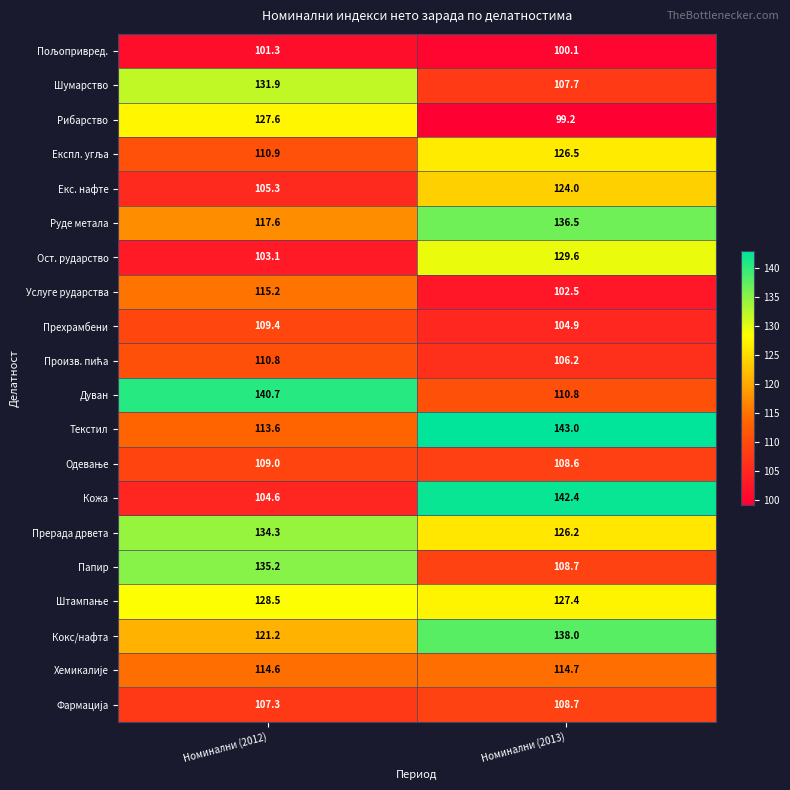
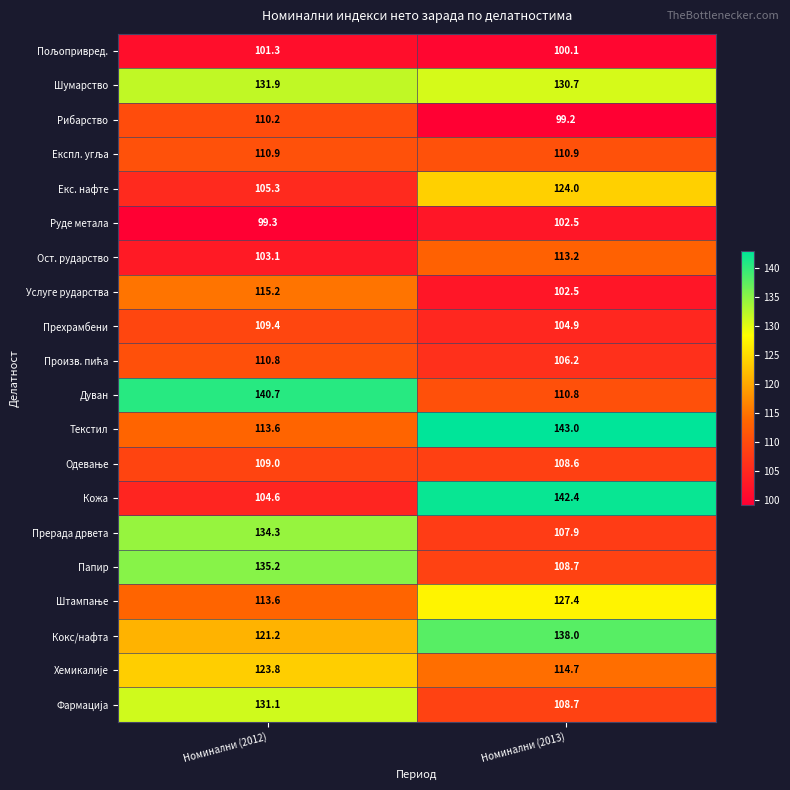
  {
    "Пољопривред.": {
      "Номинални (2012)": 101.3,
      "Номинални (2013)": 100.1
    },
    "Шумарство": {
      "Номинални (2012)": 131.9,
-     "Номинални (2013)": 107.7
+     "Номинални (2013)": 130.7
    },
    "Рибарство": {
-     "Номинални (2012)": 127.6,
+     "Номинални (2012)": 110.2,
      "Номинални (2013)": 99.2
    },
    "Експл. угља": {
      "Номинални (2012)": 110.9,
-     "Номинални (2013)": 126.5
+     "Номинални (2013)": 110.9
    },
    "Екс. нафте": {
      "Номинални (2012)": 105.3,
      "Номинални (2013)": 124.0
    },
    "Руде метала": {
-     "Номинални (2012)": 117.6,
-     "Номинални (2013)": 136.5
+     "Номинални (2012)": 99.3,
+     "Номинални (2013)": 102.5
    },
    "Ост. рударство": {
      "Номинални (2012)": 103.1,
-     "Номинални (2013)": 129.6
+     "Номинални (2013)": 113.2
    },
    "Услуге рударства": {
      "Номинални (2012)": 115.2,
      "Номинални (2013)": 102.5
    },
    "Прехрамбени": {
      "Номинални (2012)": 109.4,
      "Номинални (2013)": 104.9
    },
    "Произв. пића": {
      "Номинални (2012)": 110.8,
      "Номинални (2013)": 106.2
    },
    "Дуван": {
      "Номинални (2012)": 140.7,
      "Номинални (2013)": 110.8
    },
    "Текстил": {
      "Номинални (2012)": 113.6,
      "Номинални (2013)": 143.0
    },
    "Одевање": {
      "Номинални (2012)": 109.0,
      "Номинални (2013)": 108.6
    },
    "Кожа": {
      "Номинални (2012)": 104.6,
      "Номинални (2013)": 142.4
    },
    "Прерада дрвета": {
      "Номинални (2012)": 134.3,
-     "Номинални (2013)": 126.2
+     "Номинални (2013)": 107.9
    },
    "Папир": {
      "Номинални (2012)": 135.2,
      "Номинални (2013)": 108.7
    },
    "Штампање": {
-     "Номинални (2012)": 128.5,
+     "Номинални (2012)": 113.6,
      "Номинални (2013)": 127.4
    },
    "Кокс/нафта": {
      "Номинални (2012)": 121.2,
      "Номинални (2013)": 138.0
    },
    "Хемикалије": {
-     "Номинални (2012)": 114.6,
+     "Номинални (2012)": 123.8,
      "Номинални (2013)": 114.7
    },
    "Фармација": {
-     "Номинални (2012)": 107.3,
+     "Номинални (2012)": 131.1,
      "Номинални (2013)": 108.7
    }
  }
